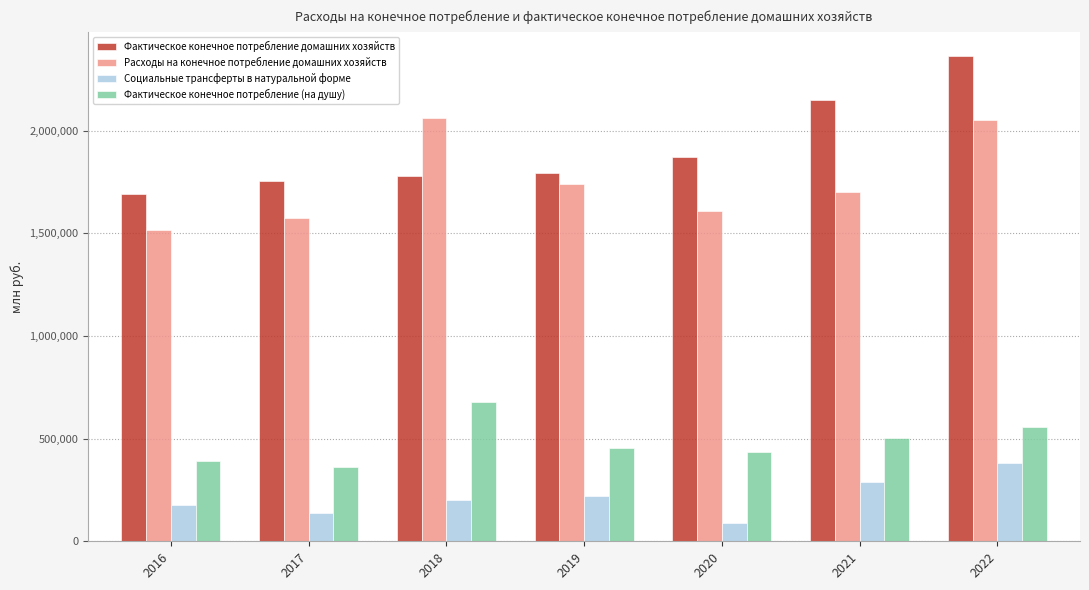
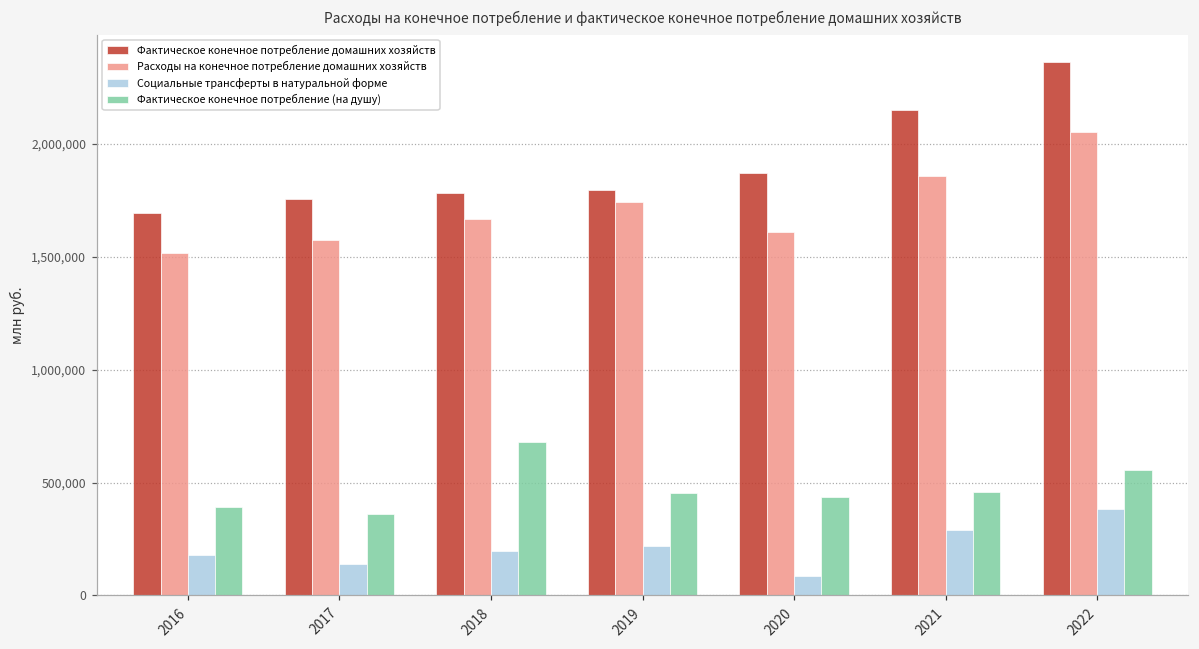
  {
    "Фактическое конечное потребление домашних хозяйств": {
      "2016": "1,690,000",
      "2017": "1,760,000",
      "2018": "1,780,000",
      "2019": "1,800,000",
      "2020": "1,870,000",
      "2021": "2,150,000",
      "2022": "2,360,000"
    },
    "Расходы на конечное потребление домашних хозяйств": {
      "2016": "1,520,000",
      "2017": "1,570,000",
-     "2018": "2,060,000",
+     "2018": "1,670,000",
      "2019": "1,740,000",
      "2020": "1,610,000",
-     "2021": "1,700,000",
+     "2021": "1,860,000",
      "2022": "2,050,000"
    },
    "Социальные трансферты в натуральной форме": {
      "2016": "180,000",
      "2017": "140,000",
      "2018": "200,000",
      "2019": "220,000",
      "2020": "90,000",
      "2021": "290,000",
      "2022": "380,000"
    },
    "Фактическое конечное потребление (на душу)": {
      "2016": "390,000",
      "2017": "360,000",
      "2018": "680,000",
      "2019": "450,000",
      "2020": "440,000",
-     "2021": "500,000",
+     "2021": "460,000",
      "2022": "560,000"
    }
  }
